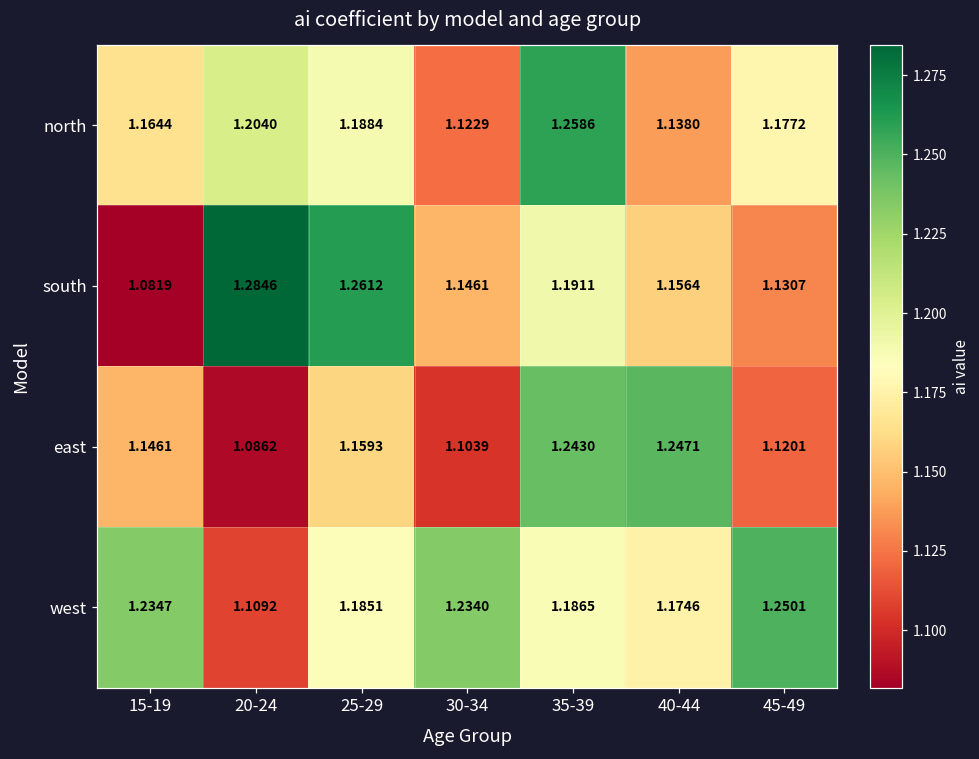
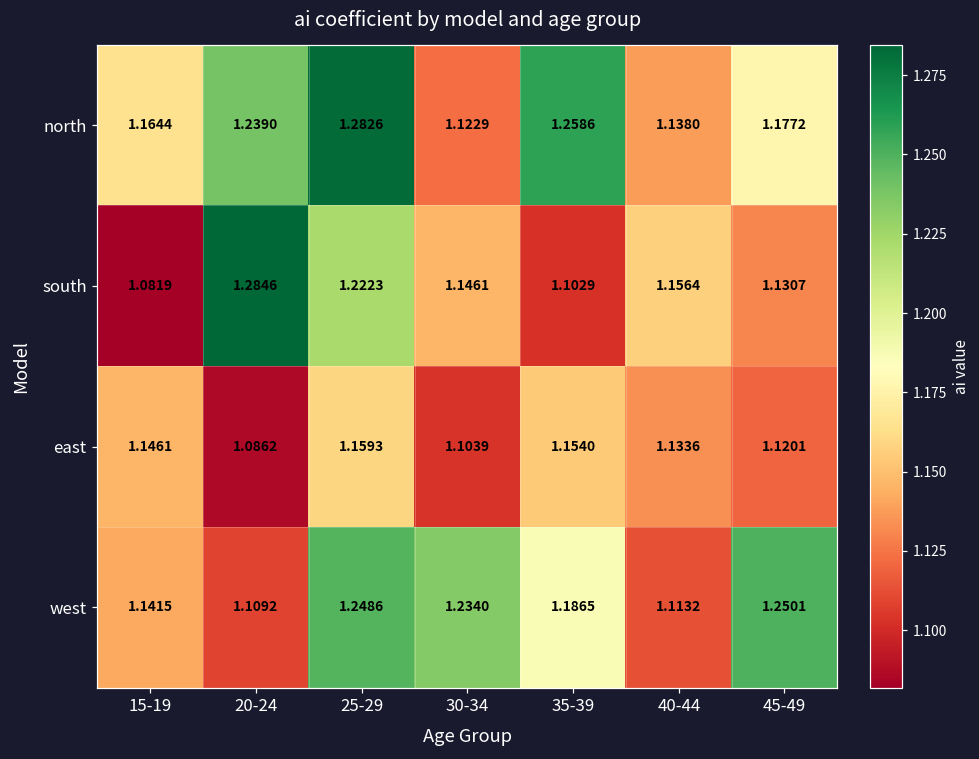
  {
    "north": {
      "15-19": 1.1644,
-     "20-24": 1.2040,
-     "25-29": 1.1884,
+     "20-24": 1.2390,
+     "25-29": 1.2826,
      "30-34": 1.1229,
      "35-39": 1.2586,
      "40-44": 1.1380,
      "45-49": 1.1772
    },
    "south": {
      "15-19": 1.0819,
      "20-24": 1.2846,
-     "25-29": 1.2612,
+     "25-29": 1.2223,
      "30-34": 1.1461,
-     "35-39": 1.1911,
+     "35-39": 1.1029,
      "40-44": 1.1564,
      "45-49": 1.1307
    },
    "east": {
      "15-19": 1.1461,
      "20-24": 1.0862,
      "25-29": 1.1593,
      "30-34": 1.1039,
-     "35-39": 1.2430,
-     "40-44": 1.2471,
+     "35-39": 1.1540,
+     "40-44": 1.1336,
      "45-49": 1.1201
    },
    "west": {
-     "15-19": 1.2347,
+     "15-19": 1.1415,
      "20-24": 1.1092,
-     "25-29": 1.1851,
+     "25-29": 1.2486,
      "30-34": 1.2340,
      "35-39": 1.1865,
-     "40-44": 1.1746,
+     "40-44": 1.1132,
      "45-49": 1.2501
    }
  }
